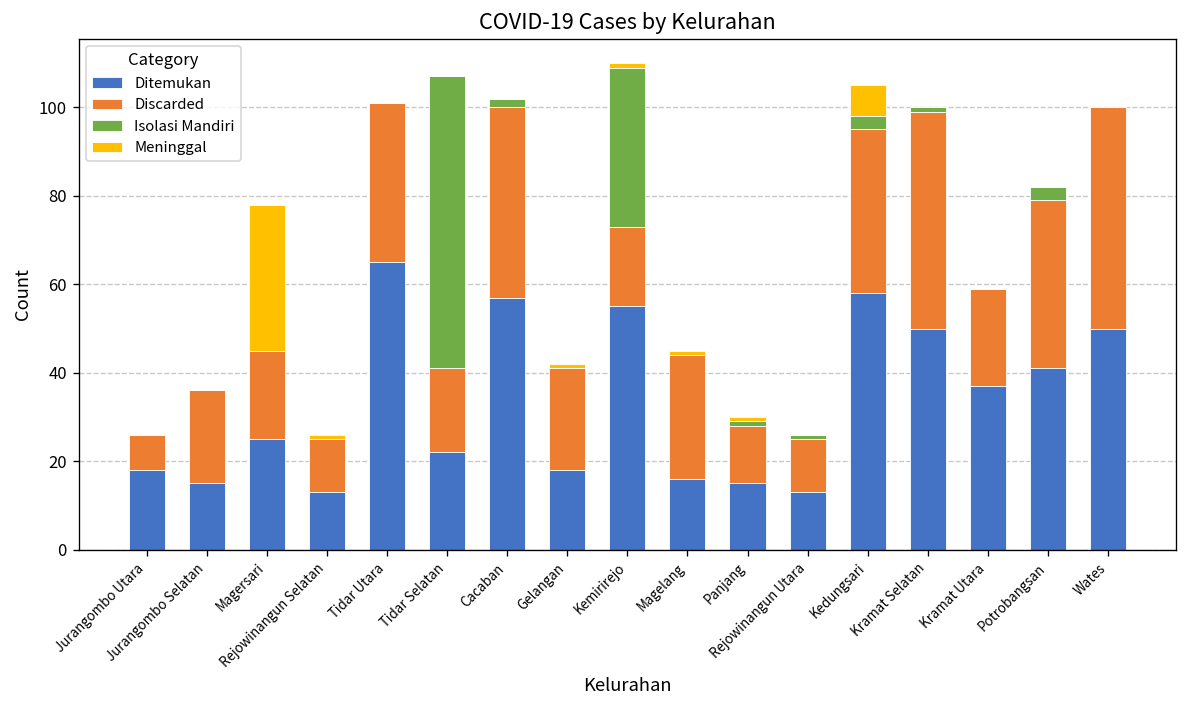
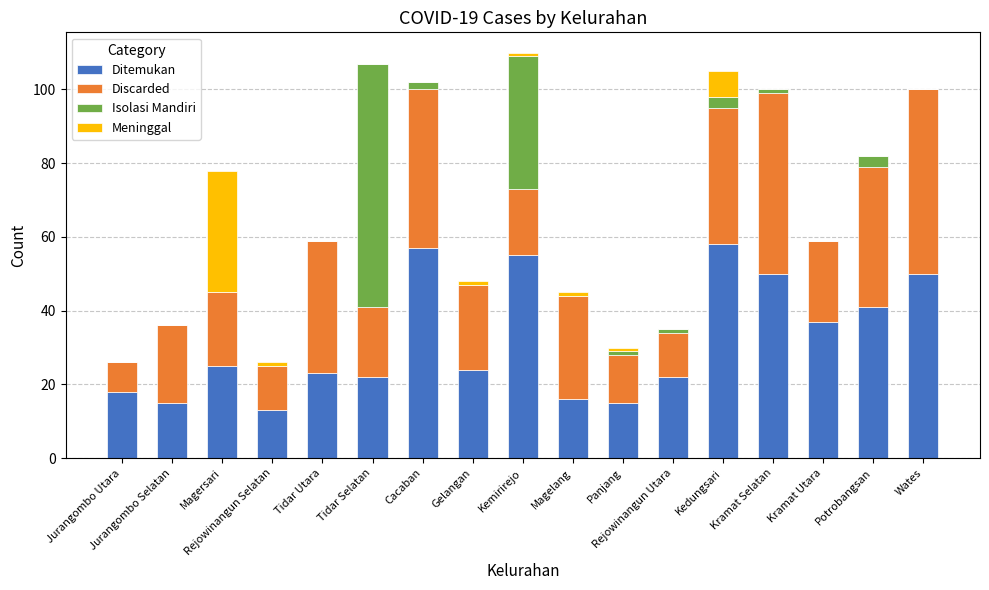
  {
    "Ditemukan": {
      "Jurangombo Utara": 18,
      "Jurangombo Selatan": 15,
      "Magersari": 25,
      "Rejowinangun Selatan": 13,
-     "Tidar Utara": 65,
+     "Tidar Utara": 23,
      "Tidar Selatan": 22,
      "Cacaban": 57,
-     "Gelangan": 18,
+     "Gelangan": 24,
      "Kemirirejo": 55,
      "Magelang": 16,
      "Panjang": 15,
-     "Rejowinangun Utara": 13,
+     "Rejowinangun Utara": 22,
      "Kedungsari": 58,
      "Kramat Selatan": 50,
      "Kramat Utara": 37,
      "Potrobangsan": 41,
      "Wates": 50
    },
    "Discarded": {
      "Jurangombo Utara": 8,
      "Jurangombo Selatan": 21,
      "Magersari": 20,
      "Rejowinangun Selatan": 12,
      "Tidar Utara": 36,
      "Tidar Selatan": 19,
      "Cacaban": 43,
      "Gelangan": 23,
      "Kemirirejo": 18,
      "Magelang": 28,
      "Panjang": 13,
      "Rejowinangun Utara": 12,
      "Kedungsari": 37,
      "Kramat Selatan": 49,
      "Kramat Utara": 22,
      "Potrobangsan": 38,
      "Wates": 50
    },
    "Isolasi Mandiri": {
      "Jurangombo Utara": 0,
      "Jurangombo Selatan": 0,
      "Magersari": 0,
      "Rejowinangun Selatan": 0,
      "Tidar Utara": 0,
      "Tidar Selatan": 66,
      "Cacaban": 2,
      "Gelangan": 0,
      "Kemirirejo": 36,
      "Magelang": 0,
      "Panjang": 1,
      "Rejowinangun Utara": 1,
      "Kedungsari": 3,
      "Kramat Selatan": 1,
      "Kramat Utara": 0,
      "Potrobangsan": 3,
      "Wates": 0
    },
    "Meninggal": {
      "Jurangombo Utara": 0,
      "Jurangombo Selatan": 0,
      "Magersari": 33,
      "Rejowinangun Selatan": 1,
      "Tidar Utara": 0,
      "Tidar Selatan": 0,
      "Cacaban": 0,
      "Gelangan": 1,
      "Kemirirejo": 1,
      "Magelang": 1,
      "Panjang": 1,
      "Rejowinangun Utara": 0,
      "Kedungsari": 7,
      "Kramat Selatan": 0,
      "Kramat Utara": 0,
      "Potrobangsan": 0,
      "Wates": 0
    }
  }
